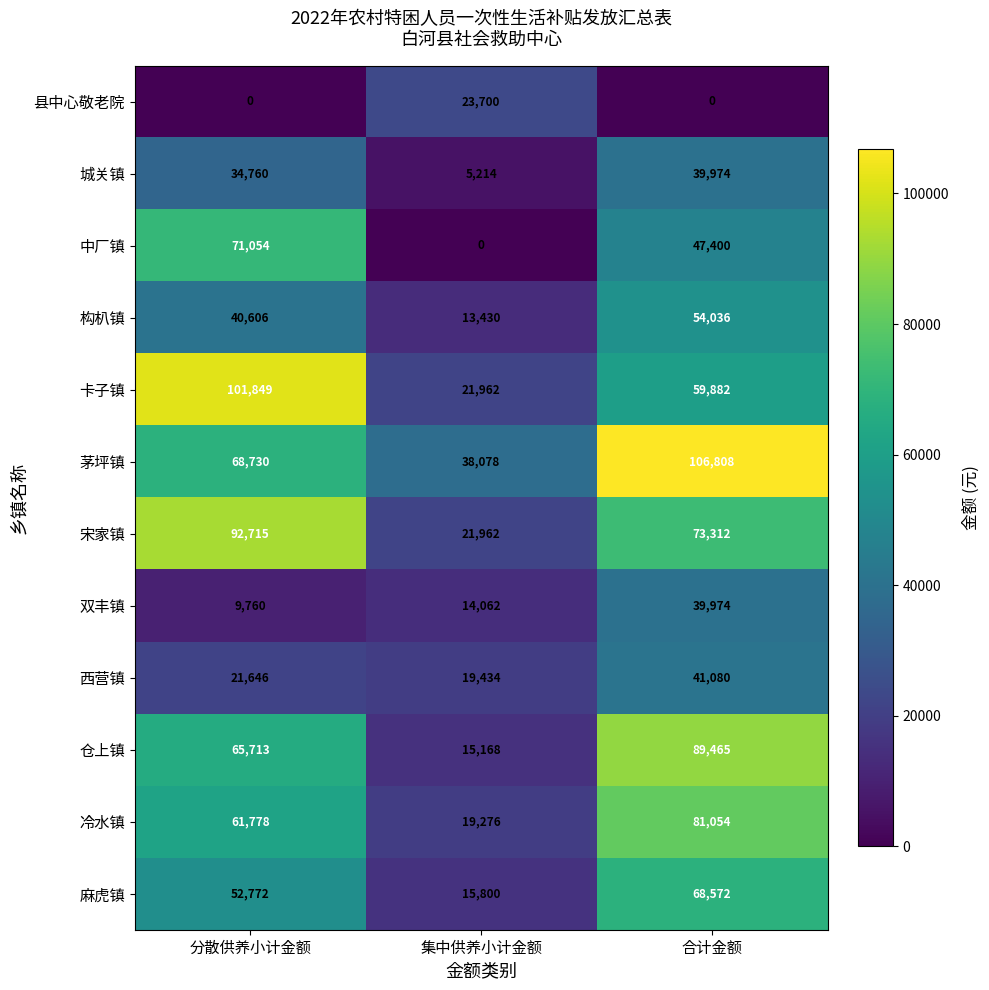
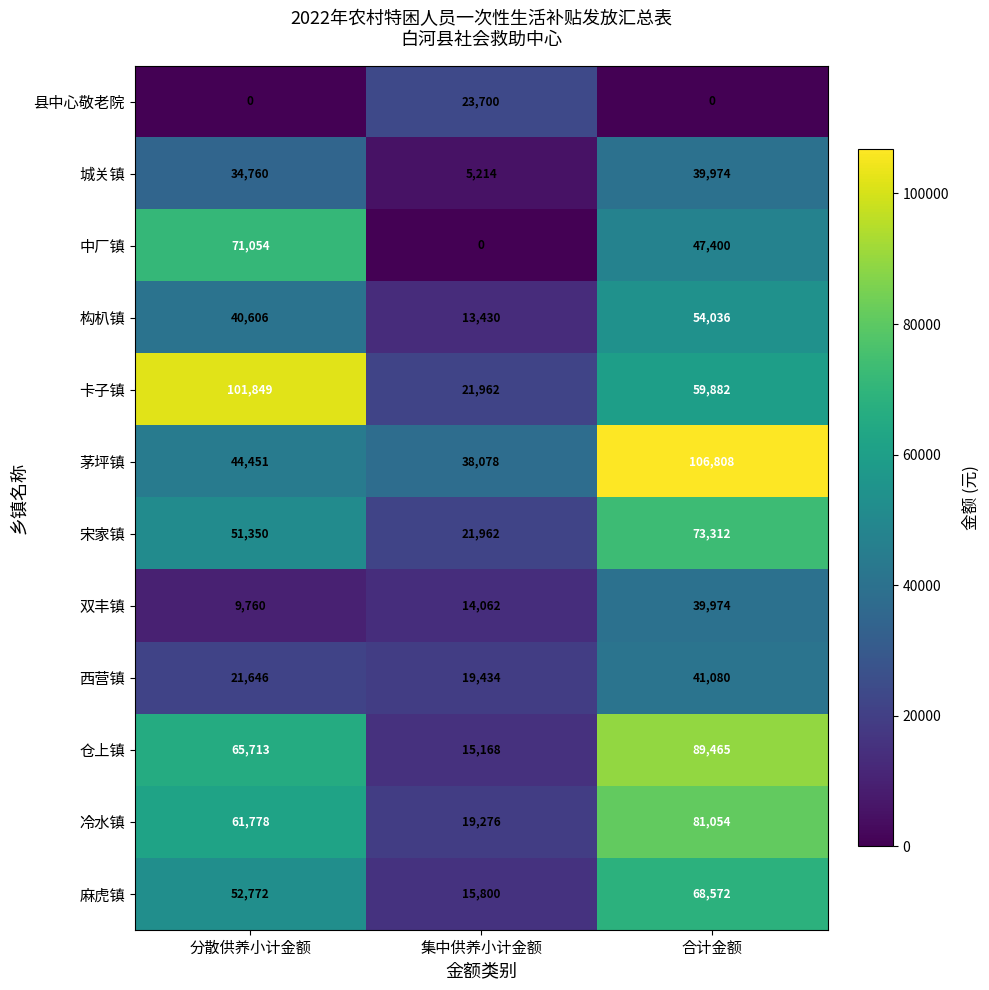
  {
    "县中心敬老院": {
      "分散供养小计金额": "0",
      "集中供养小计金额": "23,700",
      "合计金额": "0"
    },
    "城关镇": {
      "分散供养小计金额": "34,760",
      "集中供养小计金额": "5,214",
      "合计金额": "39,974"
    },
    "中厂镇": {
      "分散供养小计金额": "71,054",
      "集中供养小计金额": "0",
      "合计金额": "47,400"
    },
    "构朳镇": {
      "分散供养小计金额": "40,606",
      "集中供养小计金额": "13,430",
      "合计金额": "54,036"
    },
    "卡子镇": {
      "分散供养小计金额": "101,849",
      "集中供养小计金额": "21,962",
      "合计金额": "59,882"
    },
    "茅坪镇": {
-     "分散供养小计金额": "68,730",
+     "分散供养小计金额": "44,451",
      "集中供养小计金额": "38,078",
      "合计金额": "106,808"
    },
    "宋家镇": {
-     "分散供养小计金额": "92,715",
+     "分散供养小计金额": "51,350",
      "集中供养小计金额": "21,962",
      "合计金额": "73,312"
    },
    "双丰镇": {
      "分散供养小计金额": "9,760",
      "集中供养小计金额": "14,062",
      "合计金额": "39,974"
    },
    "西营镇": {
      "分散供养小计金额": "21,646",
      "集中供养小计金额": "19,434",
      "合计金额": "41,080"
    },
    "仓上镇": {
      "分散供养小计金额": "65,713",
      "集中供养小计金额": "15,168",
      "合计金额": "89,465"
    },
    "冷水镇": {
      "分散供养小计金额": "61,778",
      "集中供养小计金额": "19,276",
      "合计金额": "81,054"
    },
    "麻虎镇": {
      "分散供养小计金额": "52,772",
      "集中供养小计金额": "15,800",
      "合计金额": "68,572"
    }
  }
